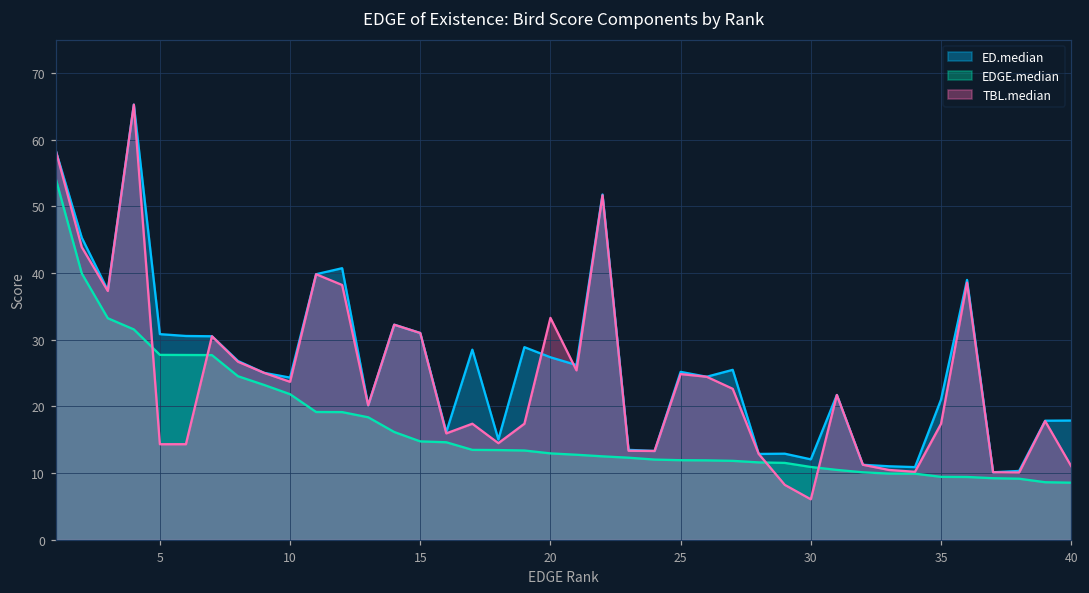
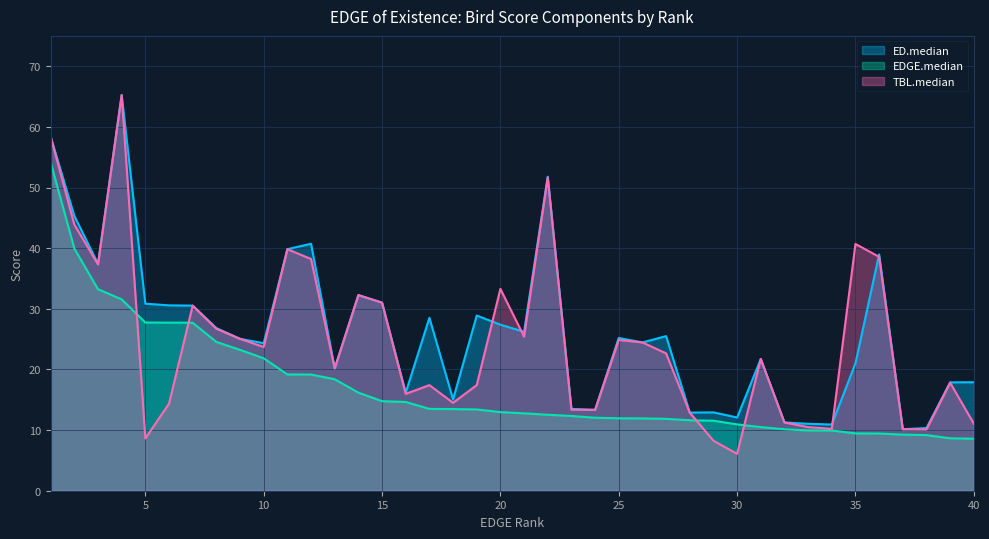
  {
    "TBL.median": {
-     "5": 14,
+     "5": 9,
      "10": 24,
      "20": 33,
      "30": 6,
-     "35": 17,
+     "35": 41,
      "40": 11
    }
  }
